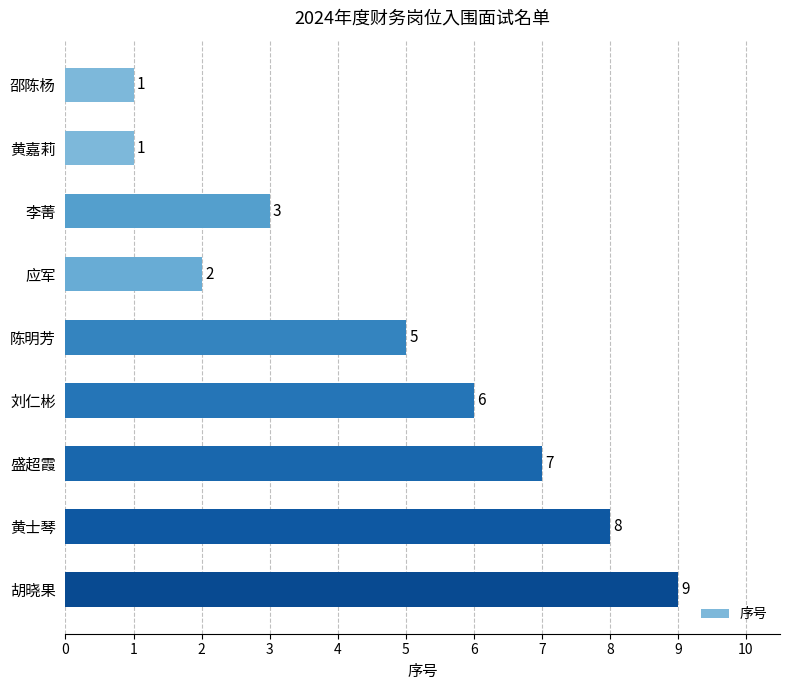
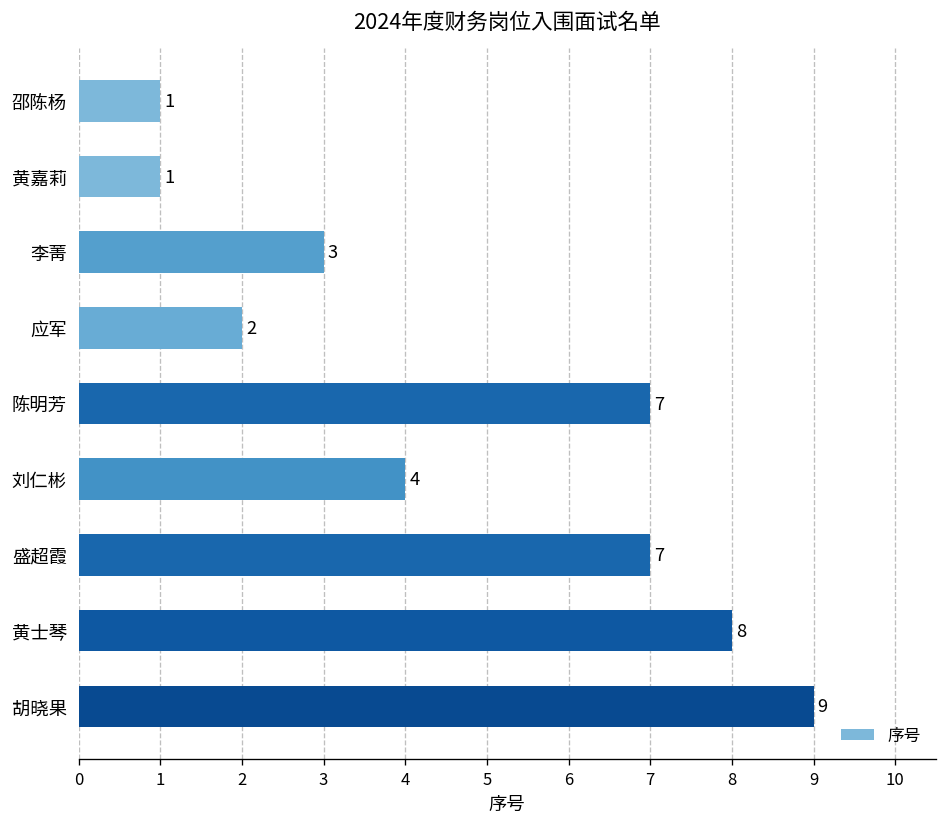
  {
    "邵陈杨": 1,
    "黄嘉莉": 1,
    "李菁": 3,
    "应军": 2,
-   "陈明芳": 5,
-   "刘仁彬": 6,
+   "陈明芳": 7,
+   "刘仁彬": 4,
    "盛超霞": 7,
    "黄士琴": 8,
    "胡晓果": 9
  }
